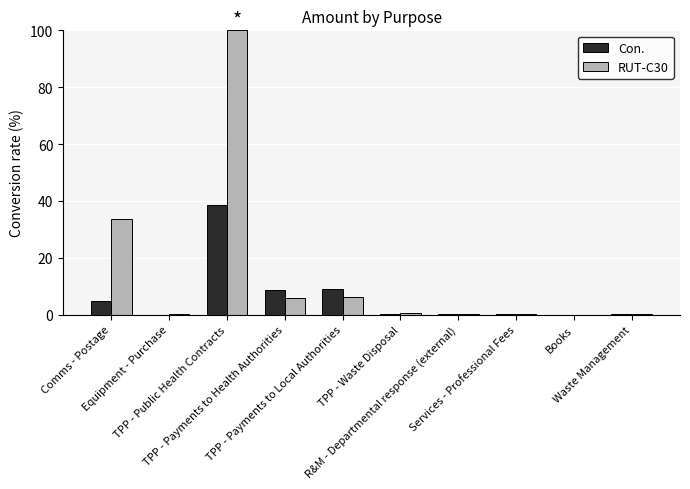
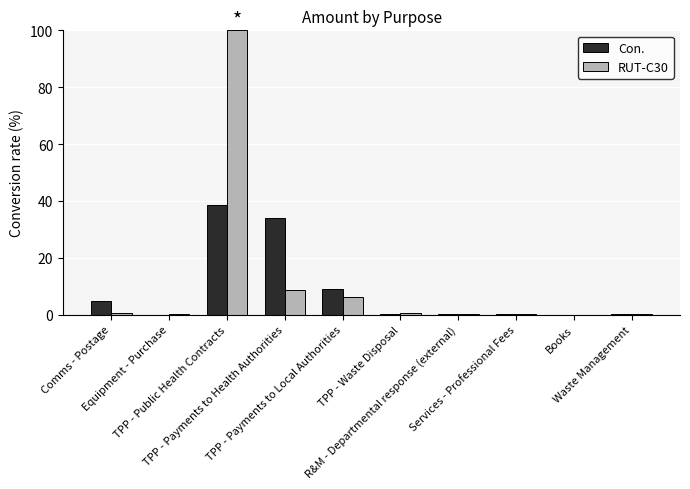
  {
    "Con.": {
      "Comms - Postage": 5,
      "TPP - Public Health Contracts": 39,
-     "TPP - Payments to Health Authorities": 9,
+     "TPP - Payments to Health Authorities": 34,
      "TPP - Payments to Local Authorities": 9
    },
    "RUT-C30": {
-     "Comms - Postage": 34,
+     "Comms - Postage": 0,
      "TPP - Public Health Contracts": 100,
-     "TPP - Payments to Health Authorities": 6,
+     "TPP - Payments to Health Authorities": 9,
      "TPP - Payments to Local Authorities": 6
    }
  }
